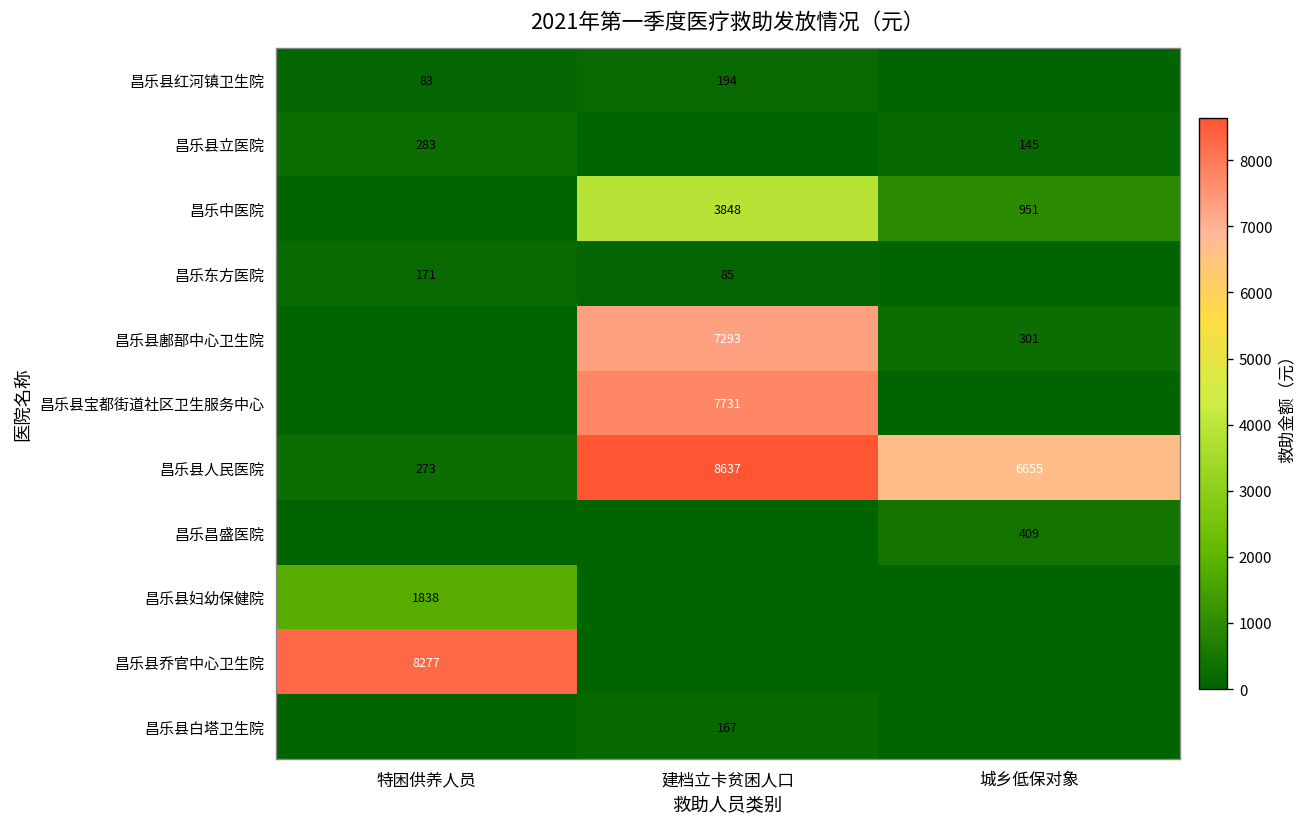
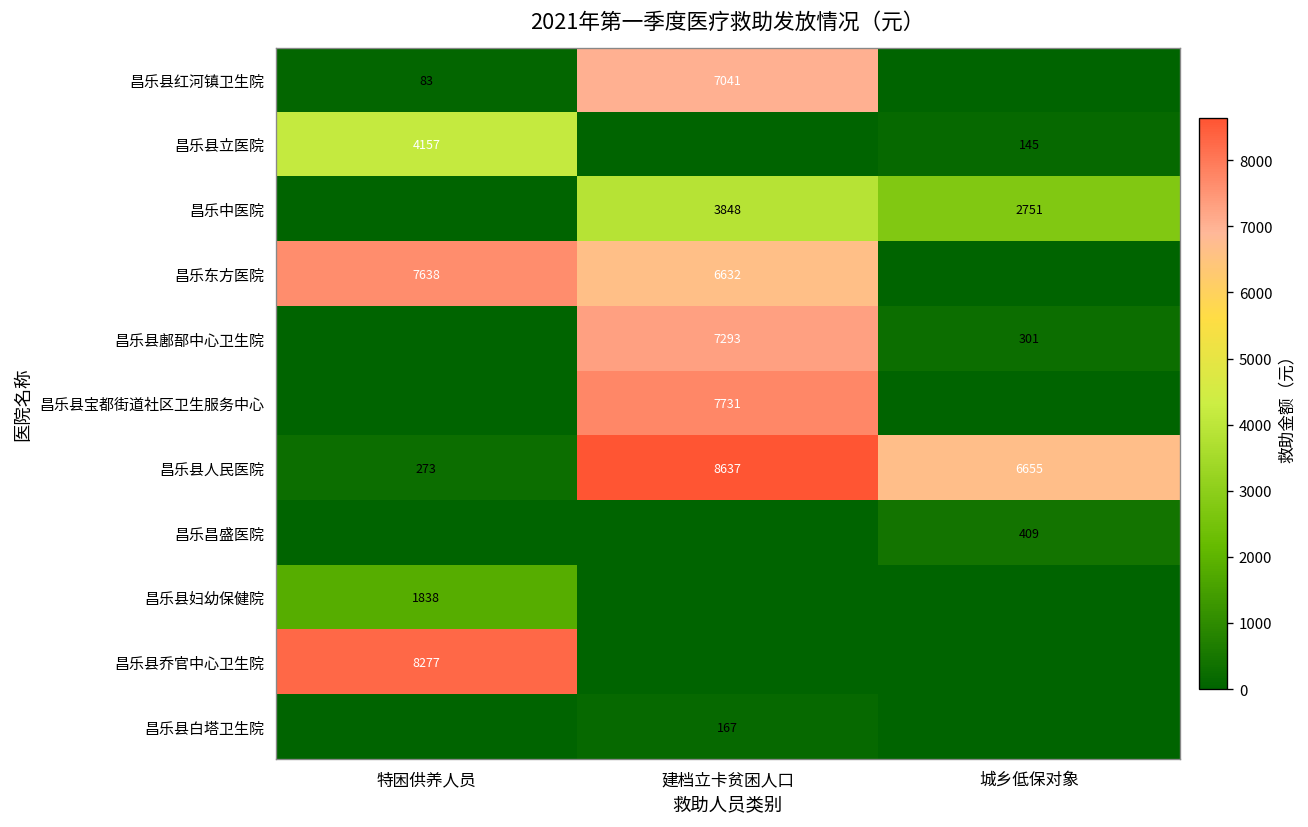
  {
    "昌乐县红河镇卫生院": {
      "特困供养人员": 83,
-     "建档立卡贫困人口": 194
+     "建档立卡贫困人口": 7041
    },
    "昌乐县立医院": {
-     "特困供养人员": 283,
+     "特困供养人员": 4157,
      "城乡低保对象": 145
    },
    "昌乐中医院": {
      "建档立卡贫困人口": 3848,
-     "城乡低保对象": 951
+     "城乡低保对象": 2751
    },
    "昌乐东方医院": {
-     "特困供养人员": 171,
-     "建档立卡贫困人口": 85
+     "特困供养人员": 7638,
+     "建档立卡贫困人口": 6632
    },
    "昌乐县鄌郚中心卫生院": {
      "建档立卡贫困人口": 7293,
      "城乡低保对象": 301
    },
    "昌乐县宝都街道社区卫生服务中心": {
      "建档立卡贫困人口": 7731
    },
    "昌乐县人民医院": {
      "特困供养人员": 273,
      "建档立卡贫困人口": 8637,
      "城乡低保对象": 6655
    },
    "昌乐昌盛医院": {
      "城乡低保对象": 409
    },
    "昌乐县妇幼保健院": {
      "特困供养人员": 1838
    },
    "昌乐县乔官中心卫生院": {
      "特困供养人员": 8277
    },
    "昌乐县白塔卫生院": {
      "建档立卡贫困人口": 167
    }
  }
